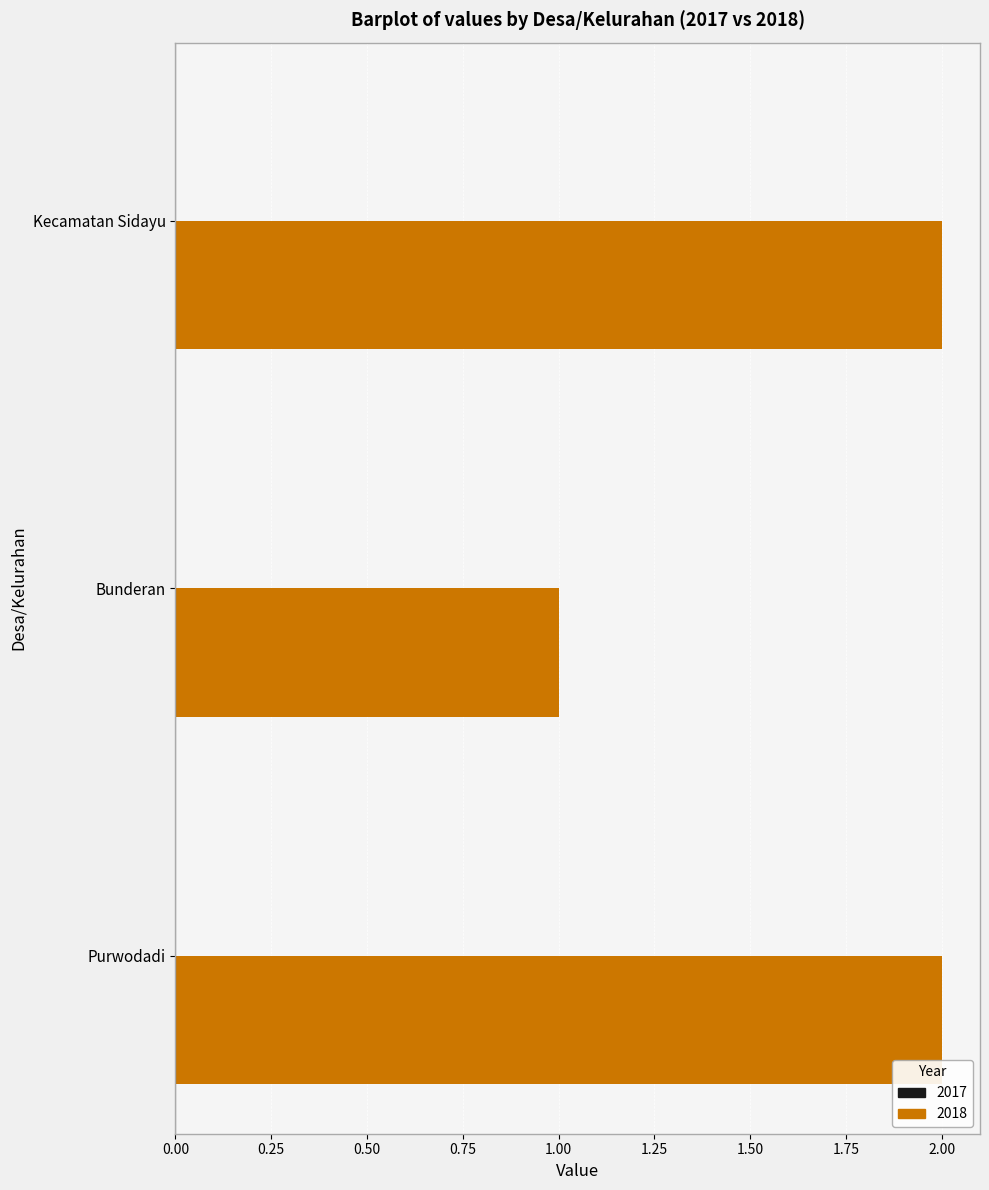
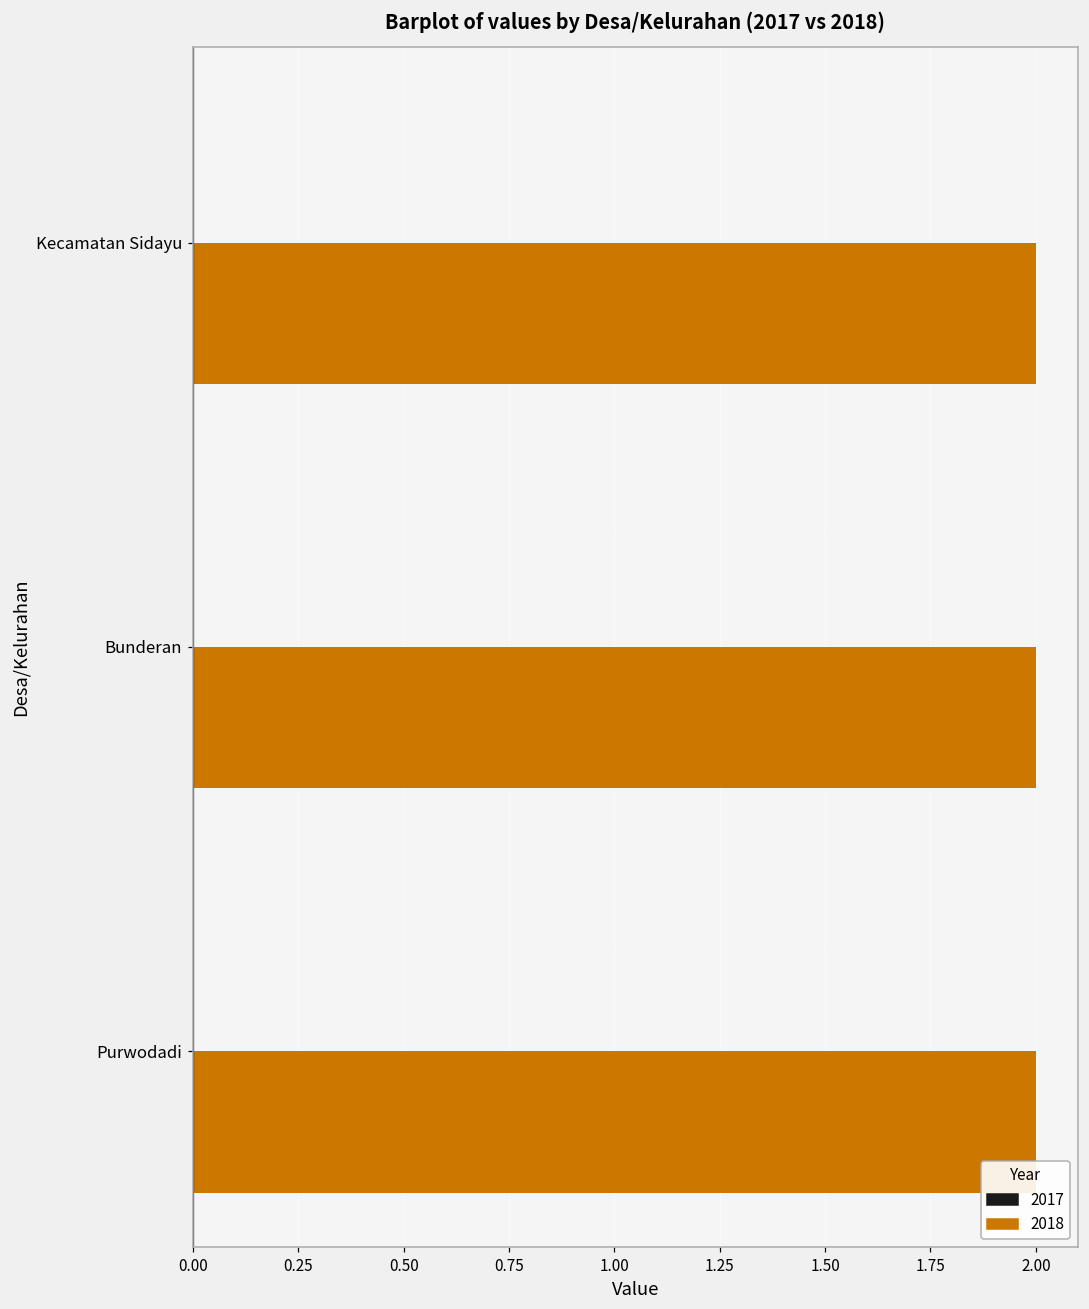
  {
    "2017": {
      "Kecamatan Sidayu": 0,
      "Bunderan": 0,
      "Purwodadi": 0
    },
    "2018": {
      "Kecamatan Sidayu": 2,
-     "Bunderan": 1,
+     "Bunderan": 2,
      "Purwodadi": 2
    }
  }
